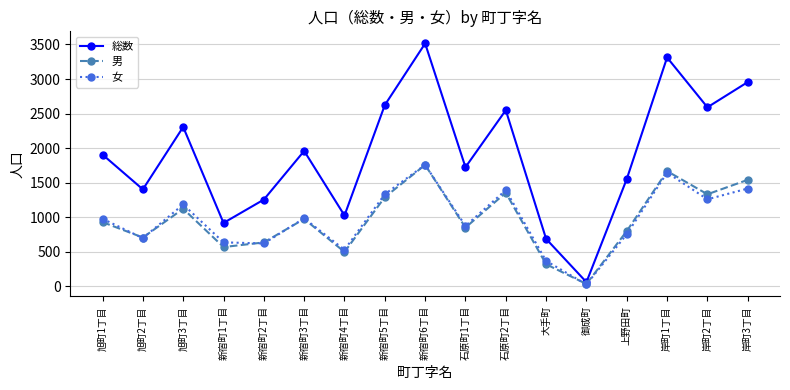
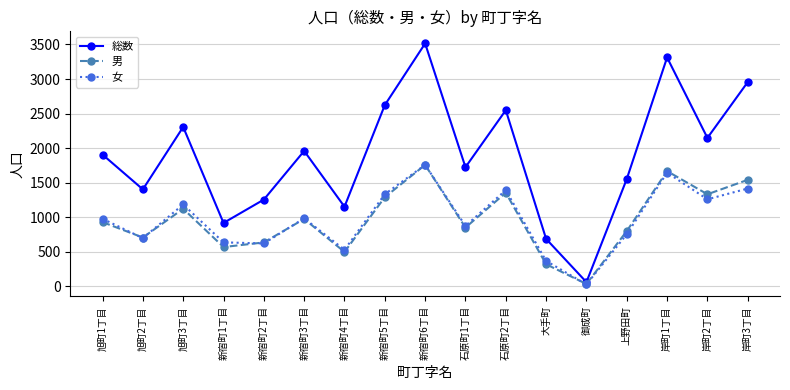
  {
    "総数": {
      "旭町1丁目": 1900,
      "旭町2丁目": 1400,
      "旭町3丁目": 2300,
      "新宿町1丁目": 900,
      "新宿町2丁目": 1300,
      "新宿町3丁目": 2000,
-     "新宿町4丁目": 1000,
+     "新宿町4丁目": 1200,
      "新宿町5丁目": 2600,
      "新宿町6丁目": 3500,
      "石原町1丁目": 1700,
      "石原町2丁目": 2500,
      "大手町": 700,
      "上野田町": 1600,
      "岸町1丁目": 3300,
-     "岸町2丁目": 2600,
+     "岸町2丁目": 2100,
      "岸町3丁目": 3000
    }
  }
